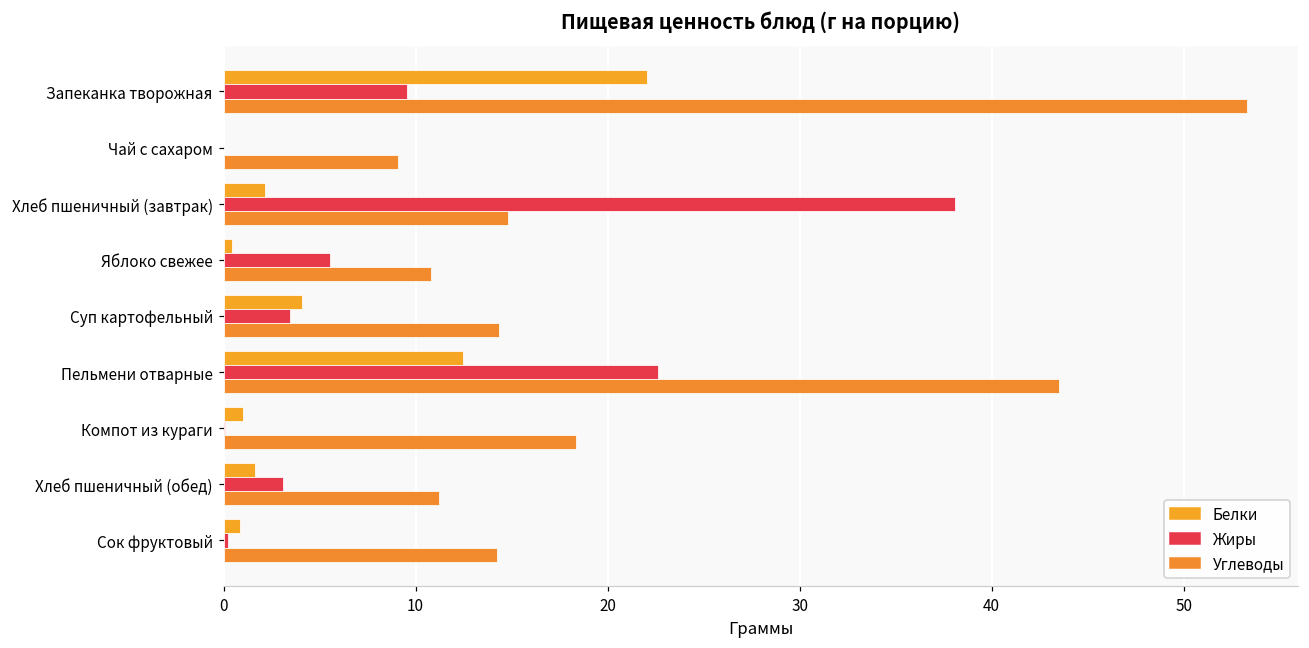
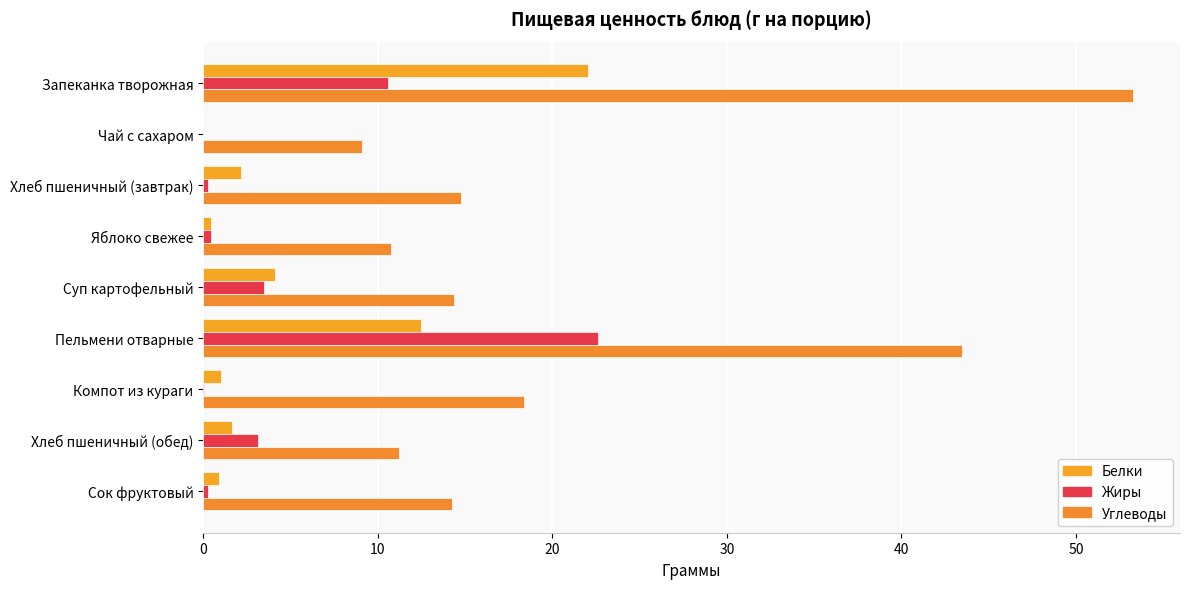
  {
    "Жиры": {
-     "Запеканка творожная": 9.6,
+     "Запеканка творожная": 10.6,
      "Чай с сахаром": 0.0,
-     "Хлеб пшеничный (завтрак)": 38.1,
-     "Яблоко свежее": 5.5,
+     "Хлеб пшеничный (завтрак)": 0.3,
+     "Яблоко свежее": 0.4,
      "Суп картофельный": 3.5,
      "Пельмени отварные": 22.6,
      "Хлеб пшеничный (обед)": 3.1,
      "Сок фруктовый": 0.3
    }
  }
